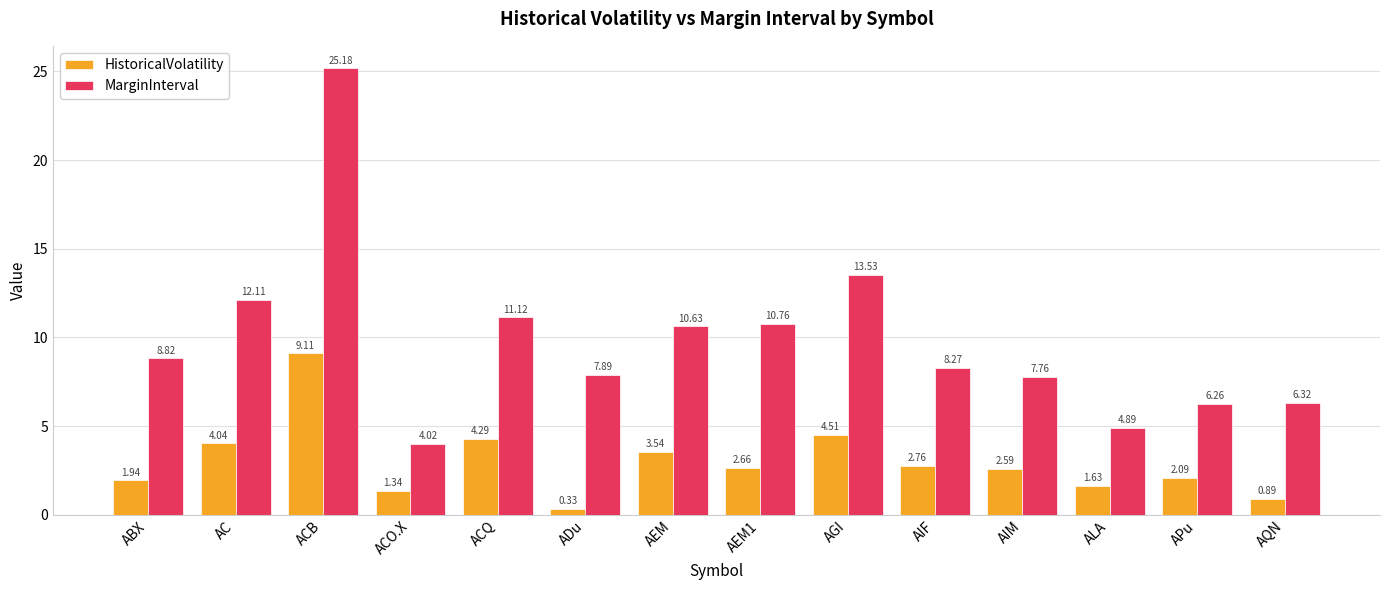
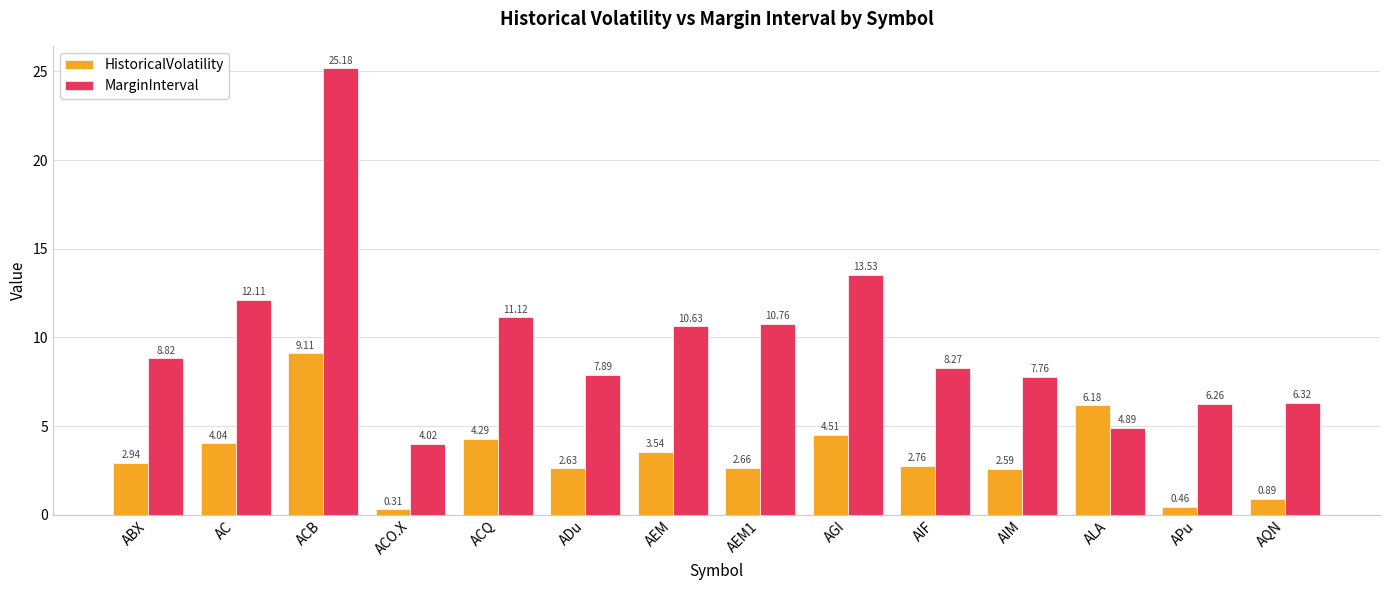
  {
    "HistoricalVolatility": {
-     "ABX": 1.94,
+     "ABX": 2.94,
      "AC": 4.04,
      "ACB": 9.11,
-     "ACO.X": 1.34,
+     "ACO.X": 0.31,
      "ACQ": 4.29,
-     "ADu": 0.33,
+     "ADu": 2.63,
      "AEM": 3.54,
      "AEM1": 2.66,
      "AGI": 4.51,
      "AIF": 2.76,
      "AIM": 2.59,
-     "ALA": 1.63,
-     "APu": 2.09,
+     "ALA": 6.18,
+     "APu": 0.46,
      "AQN": 0.89
    },
    "MarginInterval": {
      "ABX": 8.82,
      "AC": 12.11,
      "ACB": 25.18,
      "ACO.X": 4.02,
      "ACQ": 11.12,
      "ADu": 7.89,
      "AEM": 10.63,
      "AEM1": 10.76,
      "AGI": 13.53,
      "AIF": 8.27,
      "AIM": 7.76,
      "ALA": 4.89,
      "APu": 6.26,
      "AQN": 6.32
    }
  }
